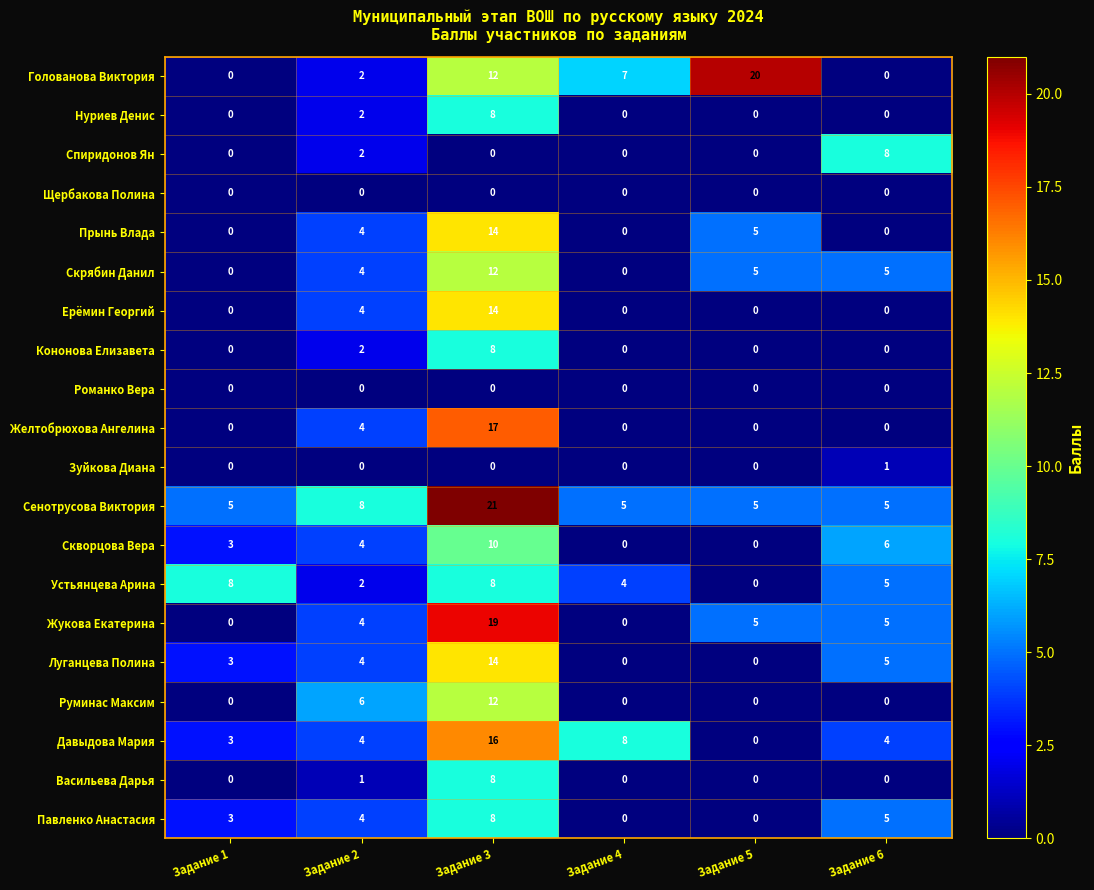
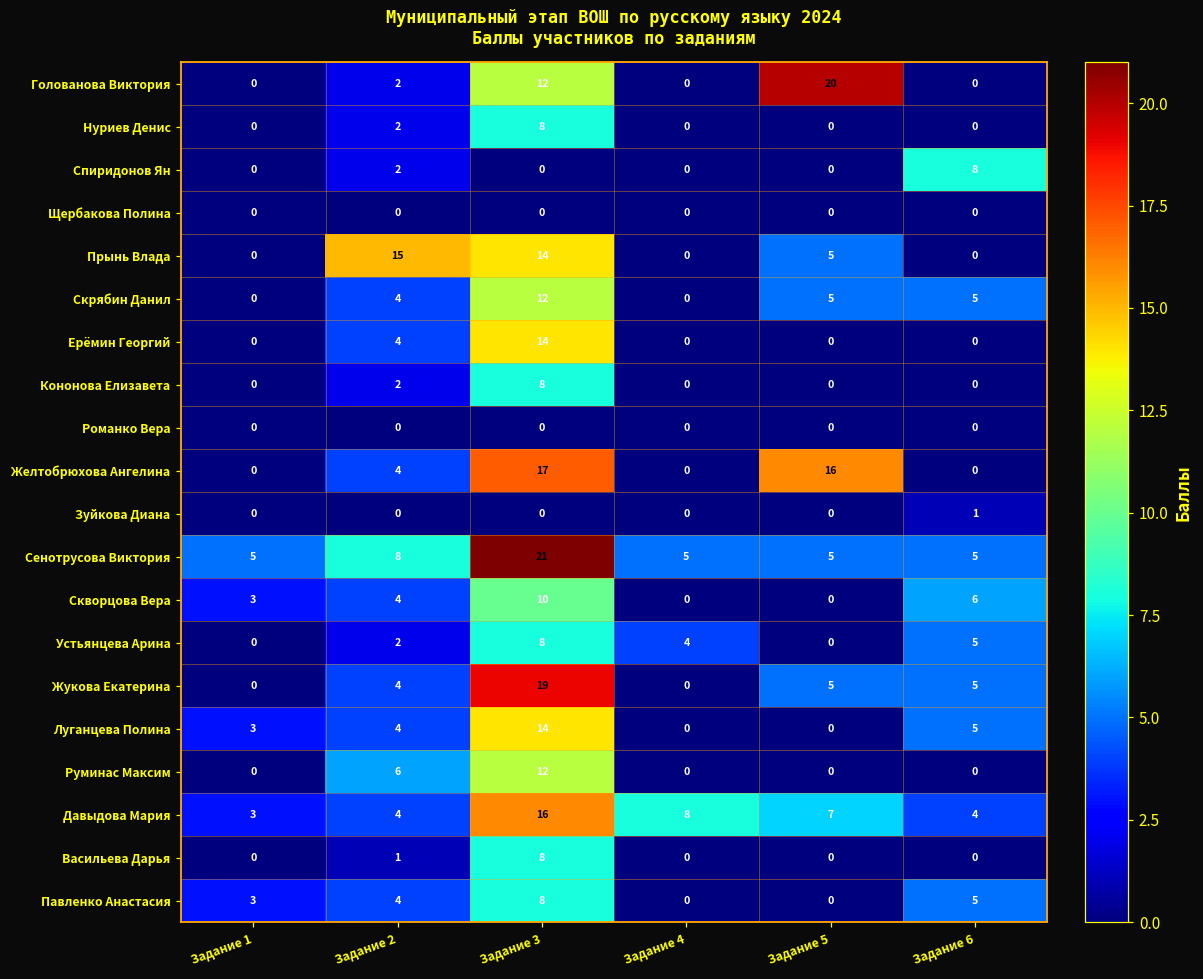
  {
    "Голованова Виктория": {
      "Задание 1": 0,
      "Задание 2": 2,
      "Задание 3": 12,
-     "Задание 4": 7,
+     "Задание 4": 0,
      "Задание 5": 20,
      "Задание 6": 0
    },
    "Нуриев Денис": {
      "Задание 1": 0,
      "Задание 2": 2,
      "Задание 3": 8,
      "Задание 4": 0,
      "Задание 5": 0,
      "Задание 6": 0
    },
    "Спиридонов Ян": {
      "Задание 1": 0,
      "Задание 2": 2,
      "Задание 3": 0,
      "Задание 4": 0,
      "Задание 5": 0,
      "Задание 6": 8
    },
    "Щербакова Полина": {
      "Задание 1": 0,
      "Задание 2": 0,
      "Задание 3": 0,
      "Задание 4": 0,
      "Задание 5": 0,
      "Задание 6": 0
    },
    "Прынь Влада": {
      "Задание 1": 0,
-     "Задание 2": 4,
+     "Задание 2": 15,
      "Задание 3": 14,
      "Задание 4": 0,
      "Задание 5": 5,
      "Задание 6": 0
    },
    "Скрябин Данил": {
      "Задание 1": 0,
      "Задание 2": 4,
      "Задание 3": 12,
      "Задание 4": 0,
      "Задание 5": 5,
      "Задание 6": 5
    },
    "Ерёмин Георгий": {
      "Задание 1": 0,
      "Задание 2": 4,
      "Задание 3": 14,
      "Задание 4": 0,
      "Задание 5": 0,
      "Задание 6": 0
    },
    "Кононова Елизавета": {
      "Задание 1": 0,
      "Задание 2": 2,
      "Задание 3": 8,
      "Задание 4": 0,
      "Задание 5": 0,
      "Задание 6": 0
    },
    "Романко Вера": {
      "Задание 1": 0,
      "Задание 2": 0,
      "Задание 3": 0,
      "Задание 4": 0,
      "Задание 5": 0,
      "Задание 6": 0
    },
    "Желтобрюхова Ангелина": {
      "Задание 1": 0,
      "Задание 2": 4,
      "Задание 3": 17,
      "Задание 4": 0,
-     "Задание 5": 0,
+     "Задание 5": 16,
      "Задание 6": 0
    },
    "Зуйкова Диана": {
      "Задание 1": 0,
      "Задание 2": 0,
      "Задание 3": 0,
      "Задание 4": 0,
      "Задание 5": 0,
      "Задание 6": 1
    },
    "Сенотрусова Виктория": {
      "Задание 1": 5,
      "Задание 2": 8,
      "Задание 3": 21,
      "Задание 4": 5,
      "Задание 5": 5,
      "Задание 6": 5
    },
    "Скворцова Вера": {
      "Задание 1": 3,
      "Задание 2": 4,
      "Задание 3": 10,
      "Задание 4": 0,
      "Задание 5": 0,
      "Задание 6": 6
    },
    "Устьянцева Арина": {
-     "Задание 1": 8,
+     "Задание 1": 0,
      "Задание 2": 2,
      "Задание 3": 8,
      "Задание 4": 4,
      "Задание 5": 0,
      "Задание 6": 5
    },
    "Жукова Екатерина": {
      "Задание 1": 0,
      "Задание 2": 4,
      "Задание 3": 19,
      "Задание 4": 0,
      "Задание 5": 5,
      "Задание 6": 5
    },
    "Луганцева Полина": {
      "Задание 1": 3,
      "Задание 2": 4,
      "Задание 3": 14,
      "Задание 4": 0,
      "Задание 5": 0,
      "Задание 6": 5
    },
    "Руминас Максим": {
      "Задание 1": 0,
      "Задание 2": 6,
      "Задание 3": 12,
      "Задание 4": 0,
      "Задание 5": 0,
      "Задание 6": 0
    },
    "Давыдова Мария": {
      "Задание 1": 3,
      "Задание 2": 4,
      "Задание 3": 16,
      "Задание 4": 8,
-     "Задание 5": 0,
+     "Задание 5": 7,
      "Задание 6": 4
    },
    "Васильева Дарья": {
      "Задание 1": 0,
      "Задание 2": 1,
      "Задание 3": 8,
      "Задание 4": 0,
      "Задание 5": 0,
      "Задание 6": 0
    },
    "Павленко Анастасия": {
      "Задание 1": 3,
      "Задание 2": 4,
      "Задание 3": 8,
      "Задание 4": 0,
      "Задание 5": 0,
      "Задание 6": 5
    }
  }
